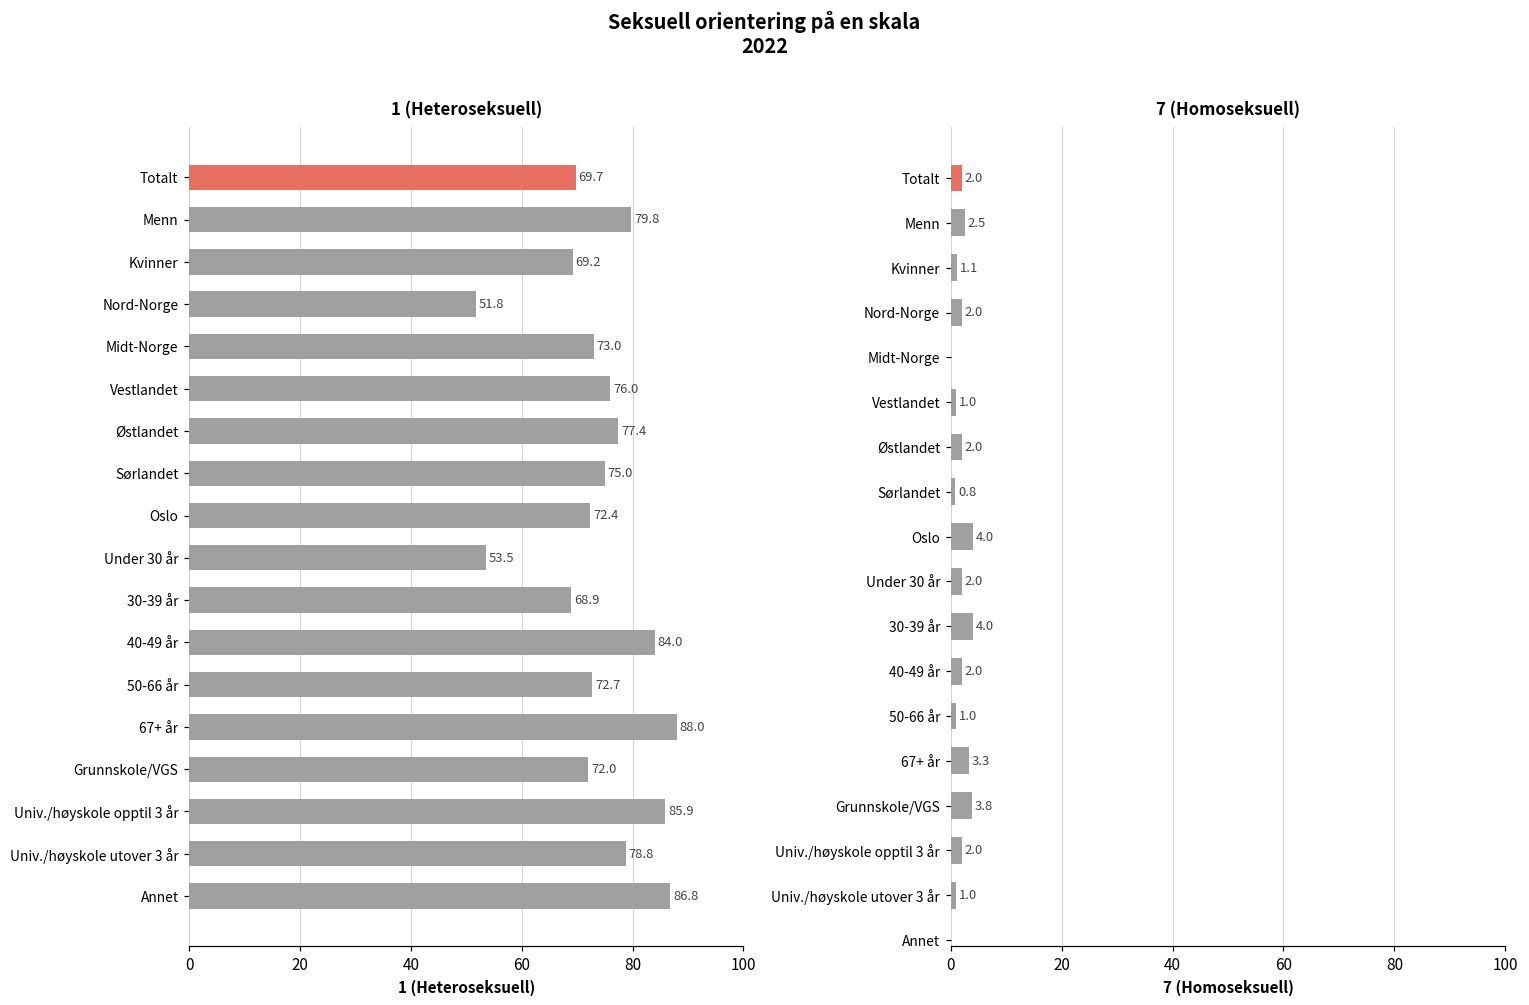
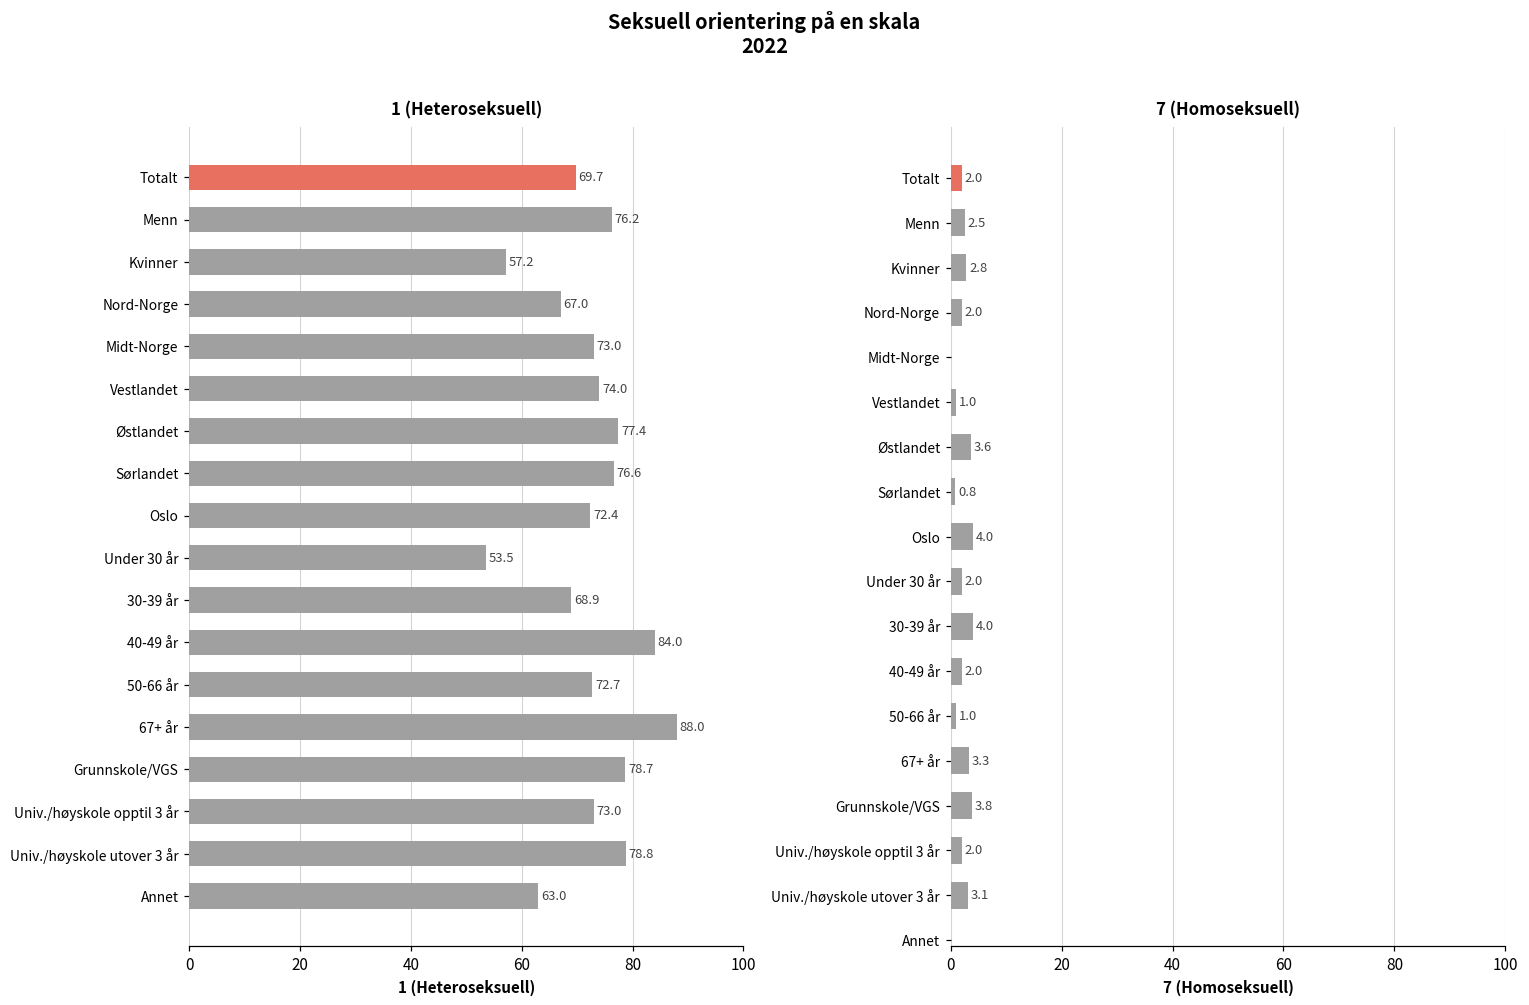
  {
    "1 (Heteroseksuell)": {
      "Totalt": 69.7,
-     "Menn": 79.8,
-     "Kvinner": 69.2,
-     "Nord-Norge": 51.8,
+     "Menn": 76.2,
+     "Kvinner": 57.2,
+     "Nord-Norge": 67.0,
      "Midt-Norge": 73.0,
-     "Vestlandet": 76.0,
+     "Vestlandet": 74.0,
      "Østlandet": 77.4,
-     "Sørlandet": 75.0,
+     "Sørlandet": 76.6,
      "Oslo": 72.4,
      "Under 30 år": 53.5,
      "30-39 år": 68.9,
      "40-49 år": 84.0,
      "50-66 år": 72.7,
      "67+ år": 88.0,
-     "Grunnskole/VGS": 72.0,
-     "Univ./høyskole opptil 3 år": 85.9,
+     "Grunnskole/VGS": 78.7,
+     "Univ./høyskole opptil 3 år": 73.0,
      "Univ./høyskole utover 3 år": 78.8,
-     "Annet": 86.8
+     "Annet": 63.0
    },
    "7 (Homoseksuell)": {
      "Totalt": 2.0,
      "Menn": 2.5,
-     "Kvinner": 1.1,
+     "Kvinner": 2.8,
      "Nord-Norge": 2.0,
      "Vestlandet": 1.0,
-     "Østlandet": 2.0,
+     "Østlandet": 3.6,
      "Sørlandet": 0.8,
      "Oslo": 4.0,
      "Under 30 år": 2.0,
      "30-39 år": 4.0,
      "40-49 år": 2.0,
      "50-66 år": 1.0,
      "67+ år": 3.3,
      "Grunnskole/VGS": 3.8,
      "Univ./høyskole opptil 3 år": 2.0,
-     "Univ./høyskole utover 3 år": 1.0
+     "Univ./høyskole utover 3 år": 3.1
    }
  }
